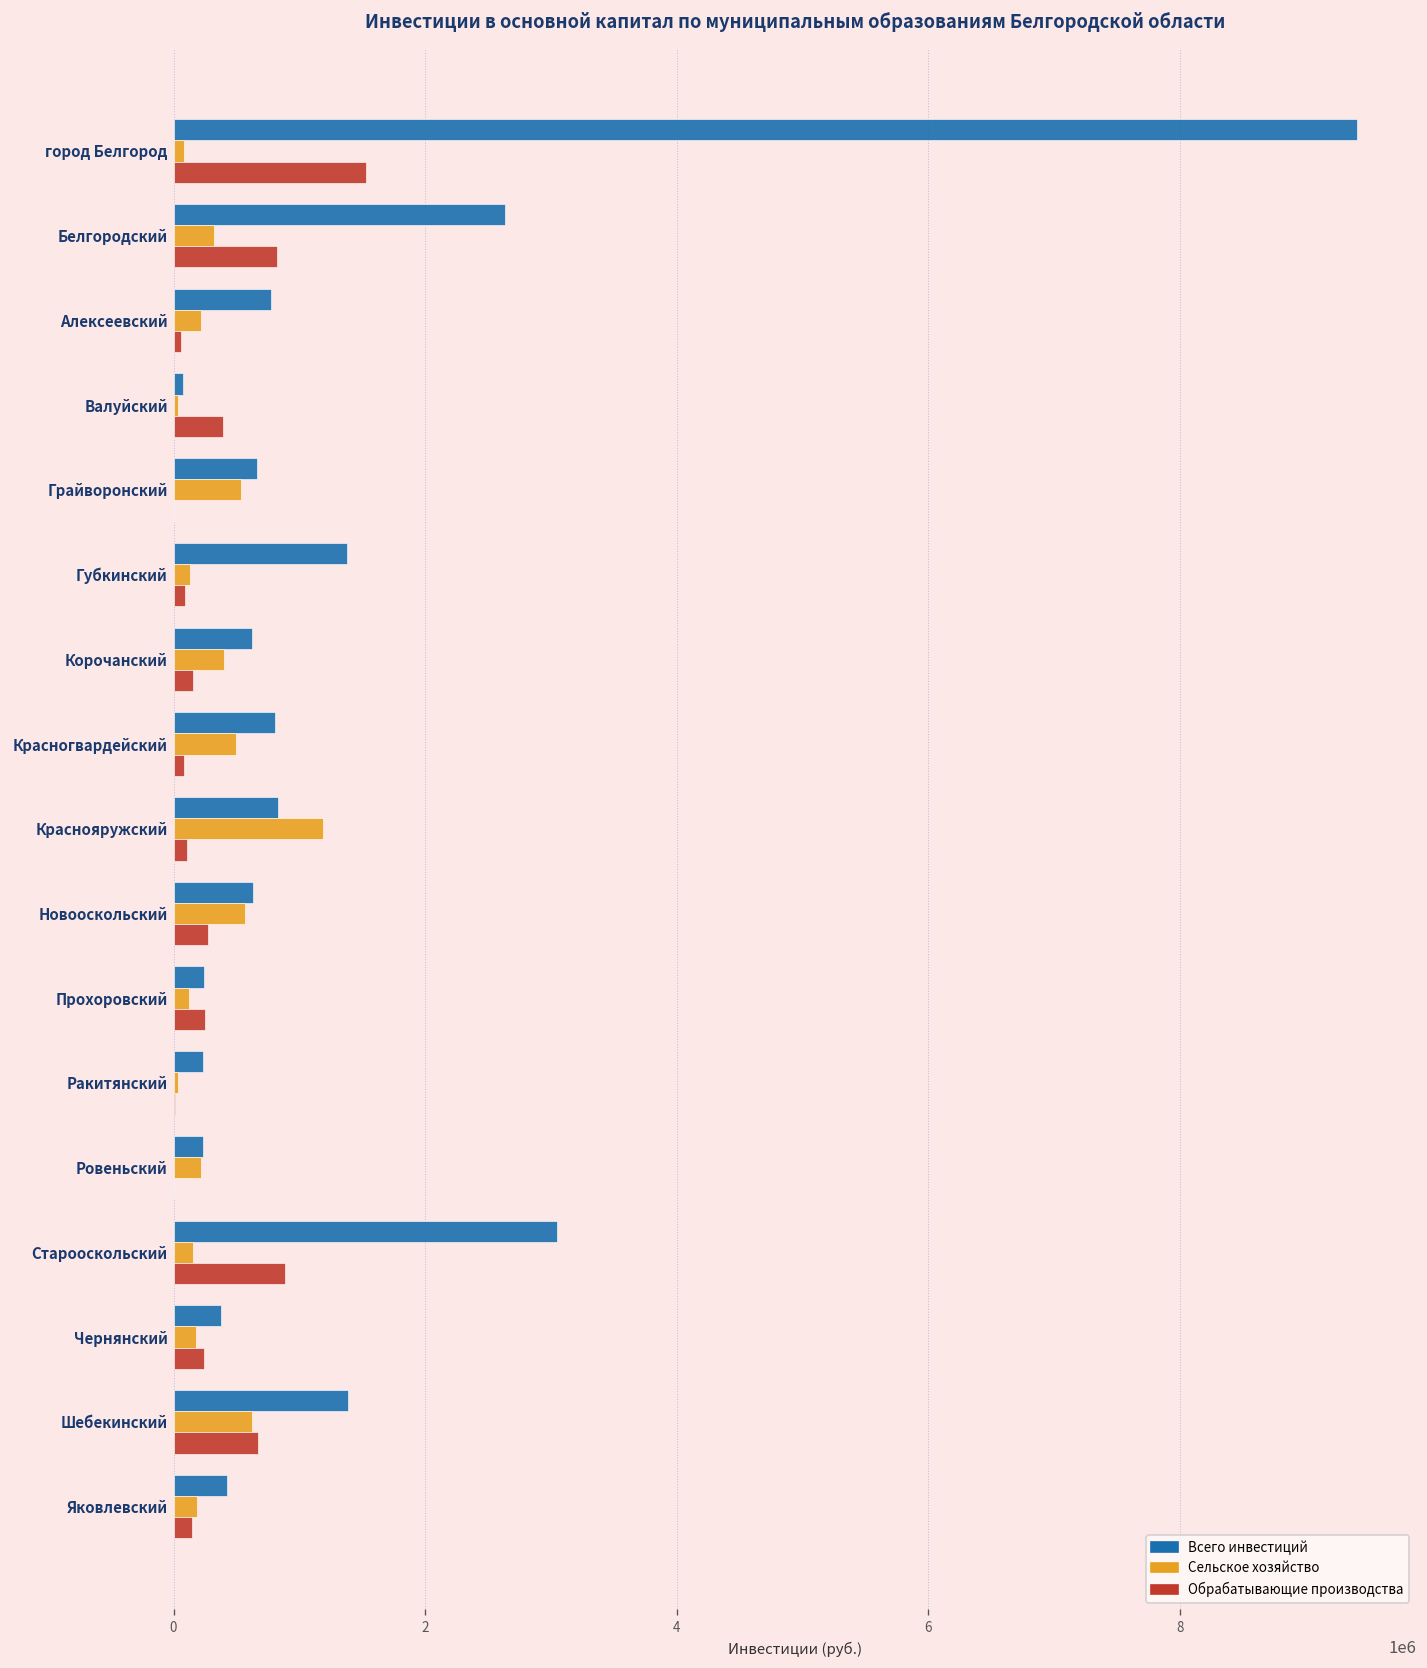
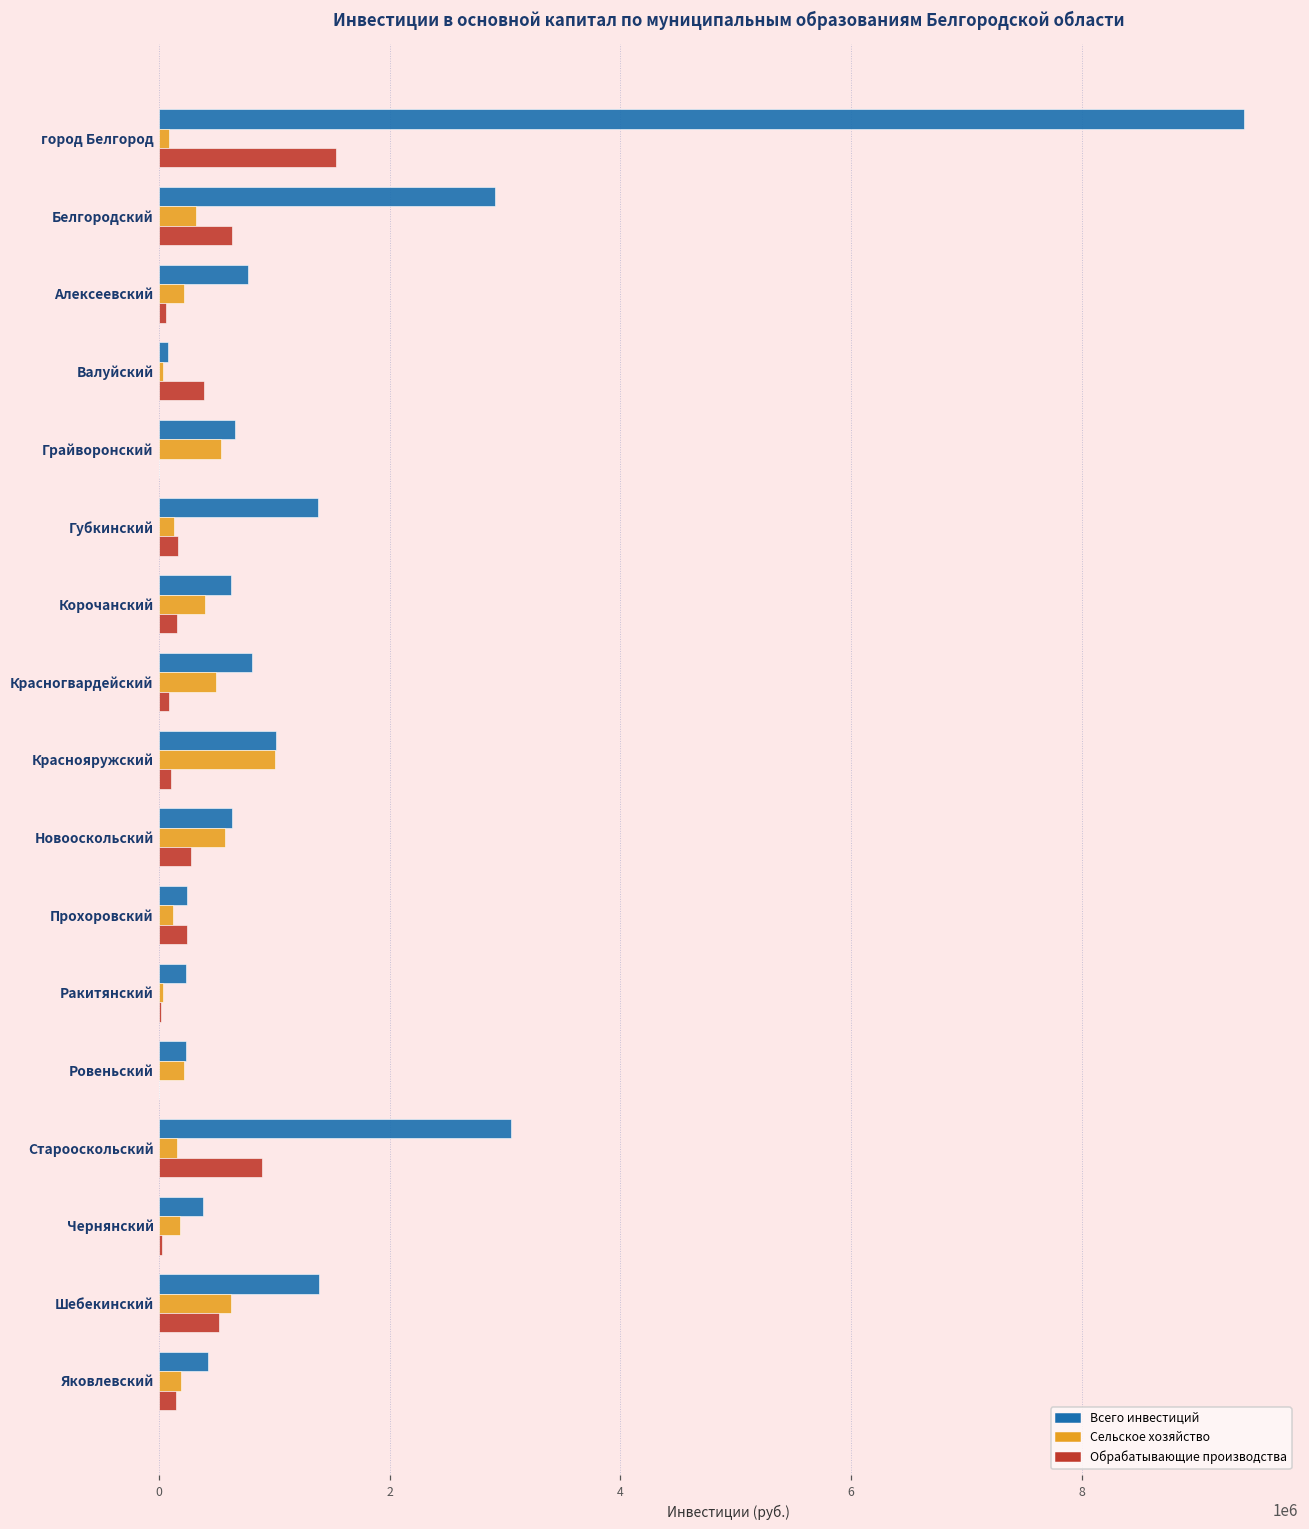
  {
    "Всего инвестиций": {
      "город Белгород": 9410000,
-     "Белгородский": 2630000,
+     "Белгородский": 2920000,
      "Алексеевский": 770000,
      "Валуйский": 80000,
      "Грайворонский": 660000,
      "Губкинский": 1380000,
      "Корочанский": 620000,
      "Красногвардейский": 800000,
-     "Краснояружский": 830000,
+     "Краснояружский": 1010000,
      "Новооскольский": 630000,
      "Прохоровский": 240000,
      "Ракитянский": 230000,
      "Ровеньский": 240000,
      "Старооскольский": 3050000,
      "Чернянский": 380000,
      "Шебекинский": 1390000,
      "Яковлевский": 420000
    },
    "Сельское хозяйство": {
      "город Белгород": 80000,
      "Белгородский": 320000,
      "Алексеевский": 220000,
      "Валуйский": 40000,
      "Грайворонский": 540000,
      "Губкинский": 130000,
      "Корочанский": 400000,
      "Красногвардейский": 500000,
-     "Краснояружский": 1190000,
+     "Краснояружский": 1010000,
      "Новооскольский": 570000,
      "Прохоровский": 120000,
      "Ракитянский": 30000,
      "Ровеньский": 220000,
      "Старооскольский": 160000,
      "Чернянский": 180000,
      "Шебекинский": 620000,
      "Яковлевский": 190000
    },
    "Обрабатывающие производства": {
      "город Белгород": 1530000,
-     "Белгородский": 820000,
+     "Белгородский": 630000,
      "Алексеевский": 60000,
      "Валуйский": 390000,
      "Грайворонский": 0,
-     "Губкинский": 90000,
+     "Губкинский": 170000,
      "Корочанский": 160000,
      "Красногвардейский": 80000,
      "Краснояружский": 110000,
      "Новооскольский": 270000,
      "Прохоровский": 250000,
      "Старооскольский": 890000,
-     "Чернянский": 240000,
-     "Шебекинский": 670000,
+     "Чернянский": 30000,
+     "Шебекинский": 520000,
      "Яковлевский": 150000
    }
  }
